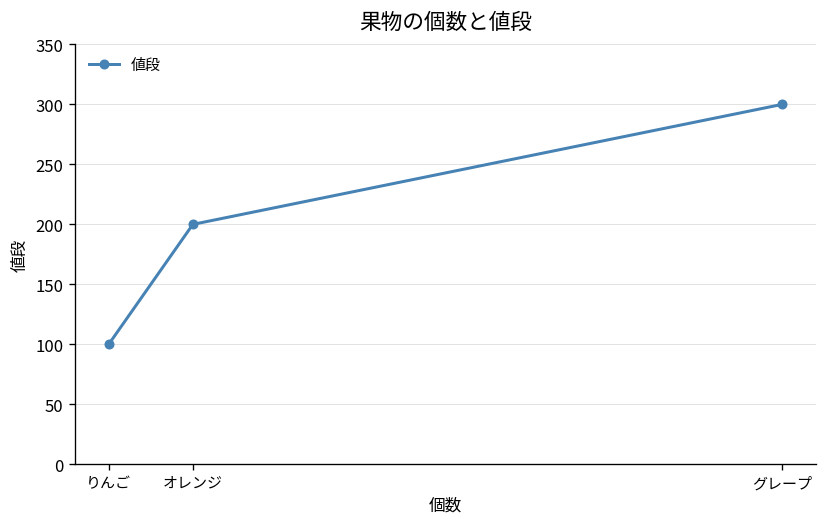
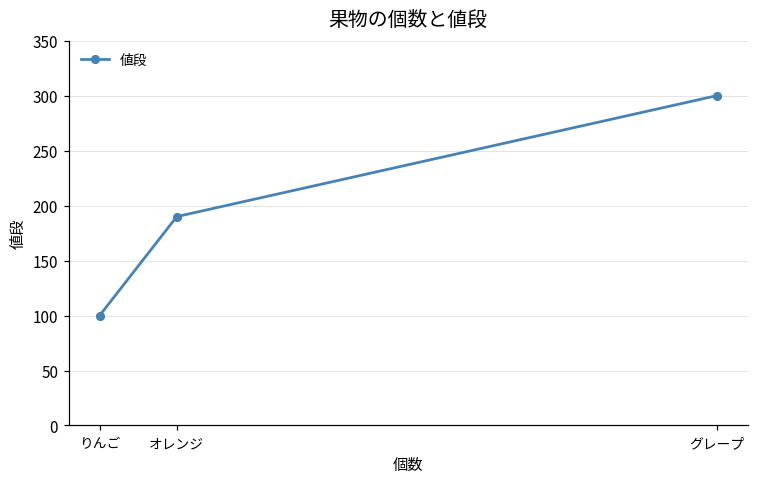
  {
    "りんご": 100,
-   "オレンジ": 200,
+   "オレンジ": 190,
    "グレープ": 300
  }
